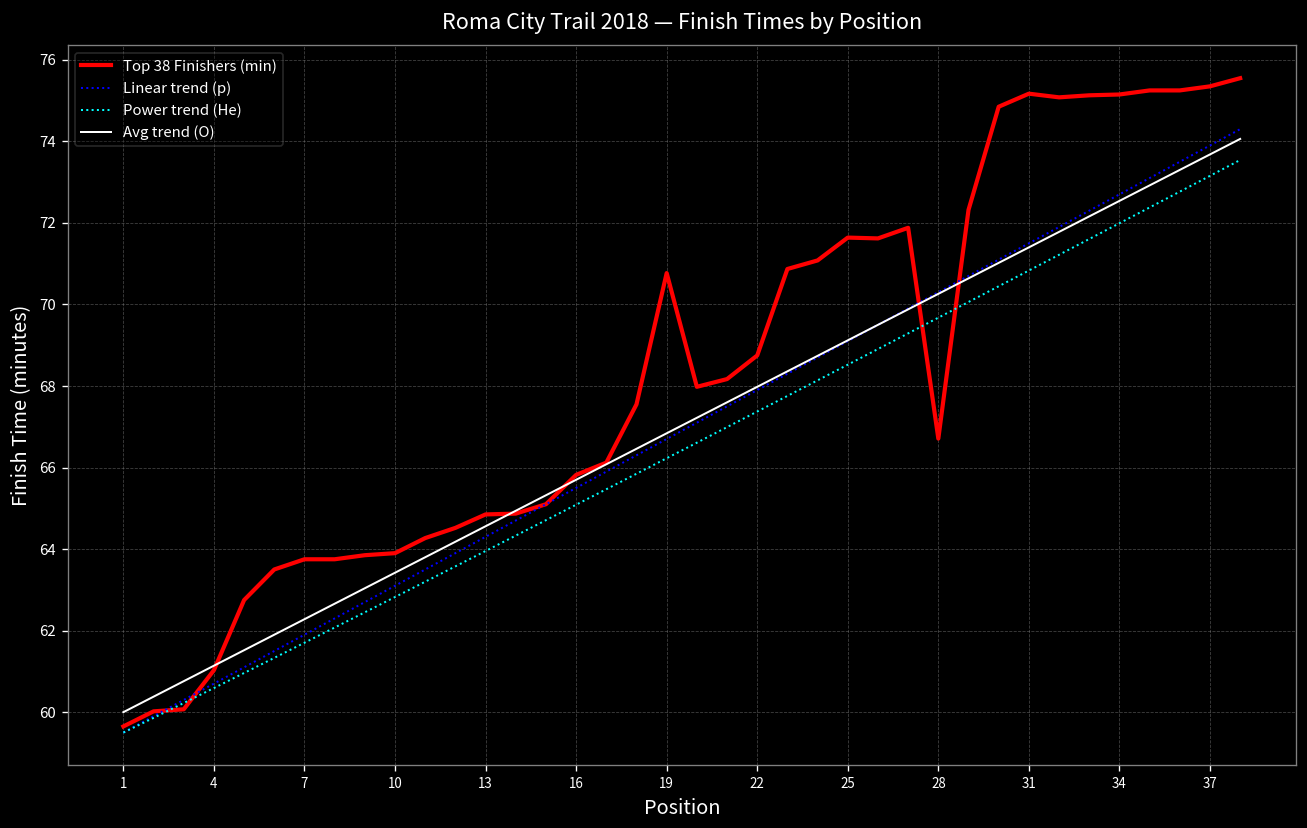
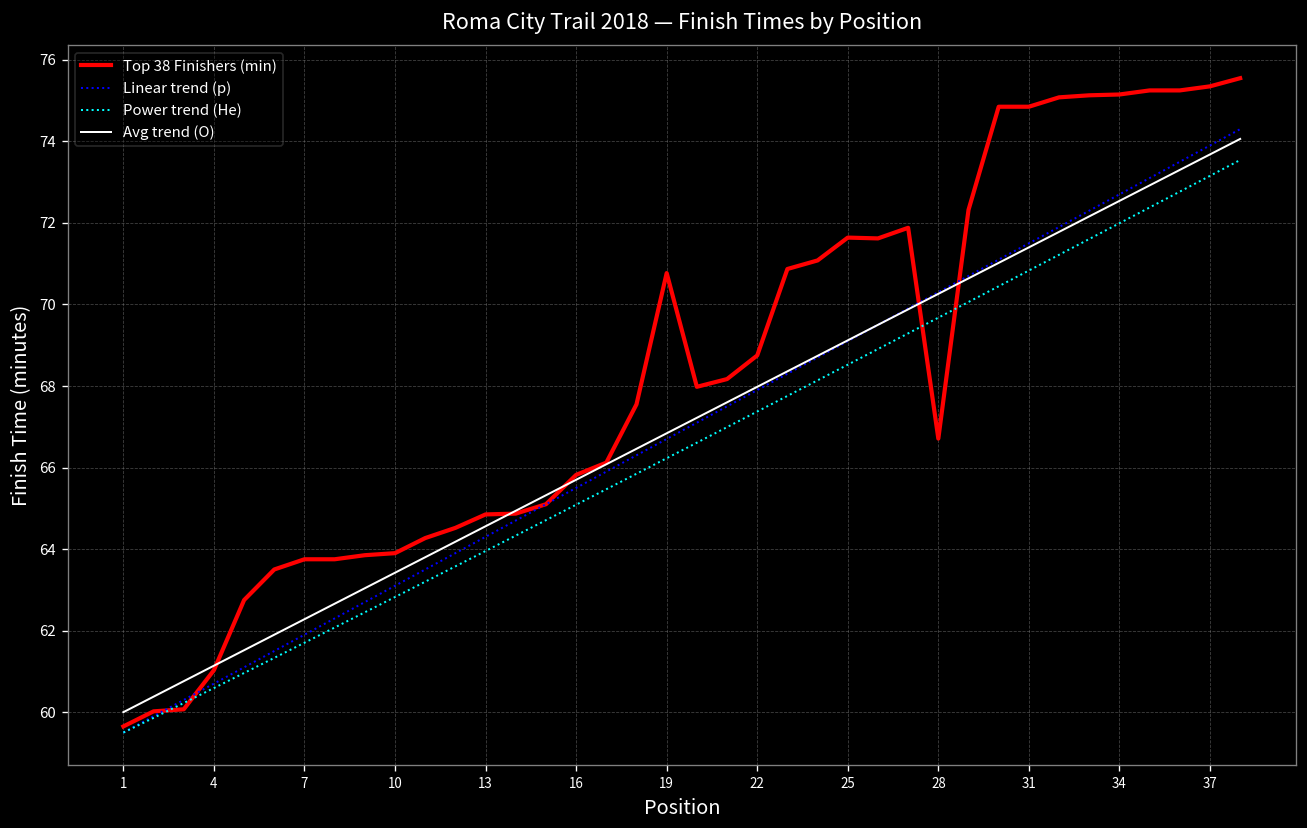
  {
    "Top 38 Finishers (min)": {
      "1": 59.7,
      "4": 61.0,
      "7": 63.8,
      "10": 63.9,
      "13": 64.9,
      "16": 65.8,
      "19": 70.8,
      "22": 68.8,
      "25": 71.6,
      "28": 66.7,
-     "31": 75.2,
+     "31": 74.9,
      "34": 75.2,
      "37": 75.4
    },
    "Linear trend (p)": {
      "4": 60.7,
      "7": 61.9,
      "10": 63.1,
      "13": 64.3,
      "16": 65.5,
      "19": 66.7,
      "22": 67.9,
      "31": 71.5,
      "34": 72.7,
      "37": 73.9
    },
    "Power trend (He)": {
      "4": 60.6,
      "7": 61.7,
      "10": 62.8,
      "13": 64.0,
      "16": 65.1,
      "19": 66.2,
      "22": 67.4,
      "25": 68.5,
      "28": 69.7,
      "31": 70.8,
      "34": 72.0,
      "37": 73.2
    },
    "Avg trend (O)": {
      "1": 60.0,
      "4": 61.1,
      "7": 62.3,
      "10": 63.4,
      "13": 64.6,
      "16": 65.7,
      "19": 66.8,
      "22": 68.0,
      "31": 71.4,
      "34": 72.5,
      "37": 73.7
    }
  }
